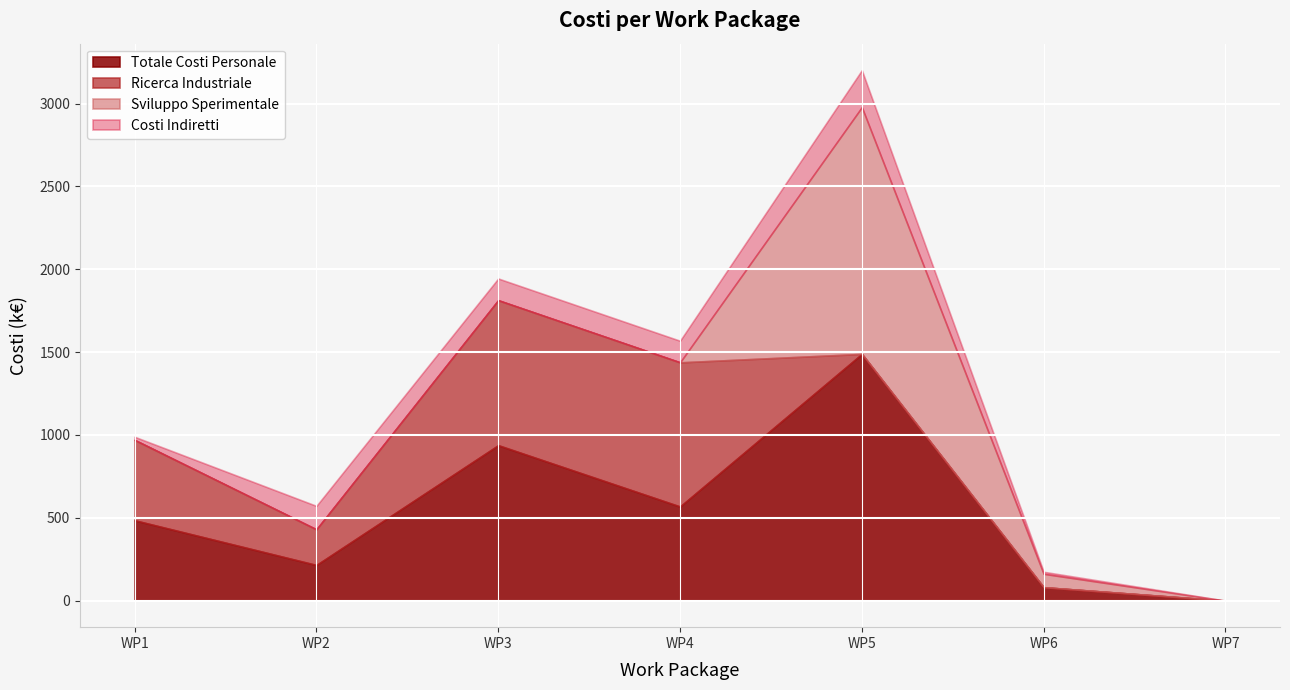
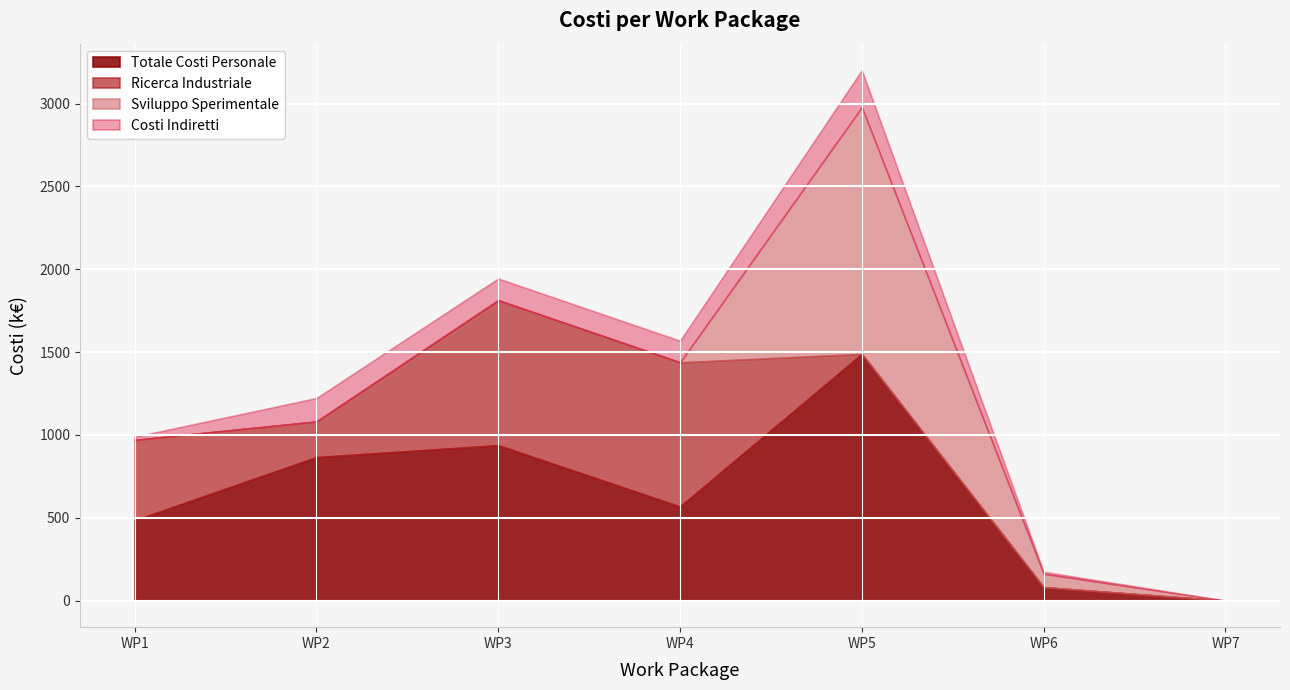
  {
    "Totale Costi Personale": {
      "WP1": 490,
-     "WP2": 220,
+     "WP2": 870,
      "WP3": 940,
      "WP4": 570
    }
  }
